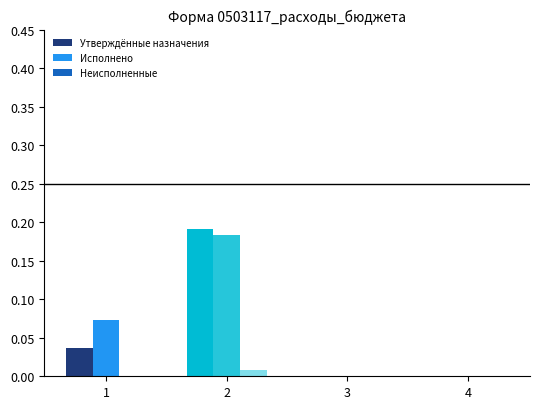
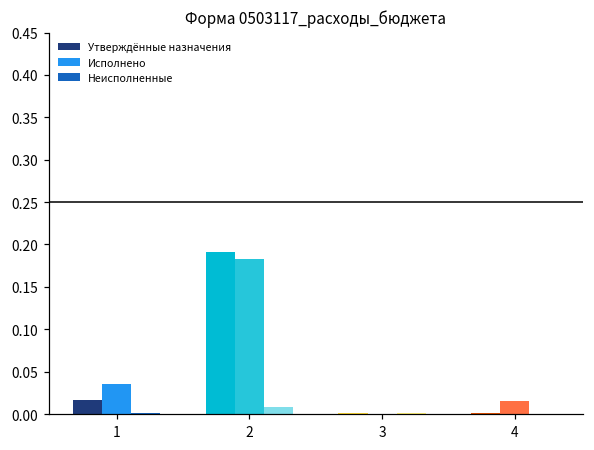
  {
    "Утверждённые назначения": {
-     "1": 0.04,
+     "1": 0.02,
      "2": 0.19
    },
    "Исполнено": {
-     "1": 0.07,
+     "1": 0.04,
      "2": 0.18,
      "3": 0.00,
-     "4": 0.00
+     "4": 0.01
    },
    "Неисполненные": {
      "2": 0.01
    }
  }
